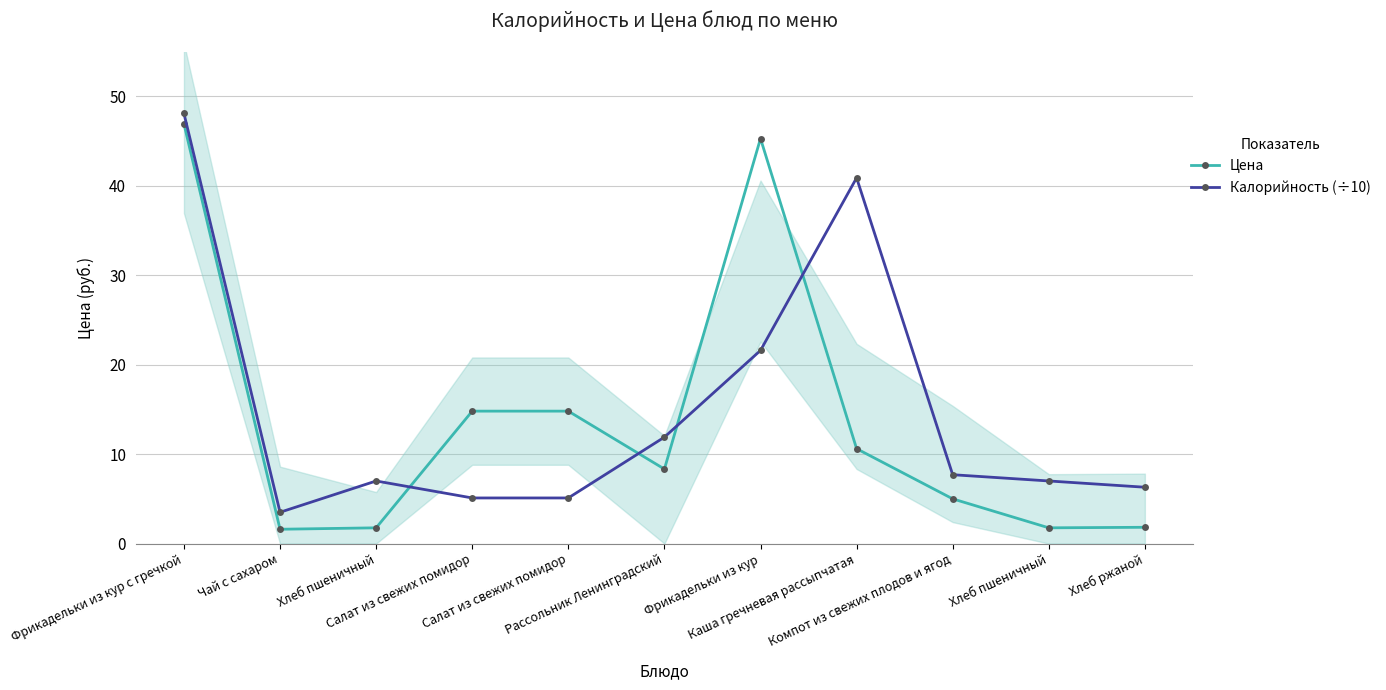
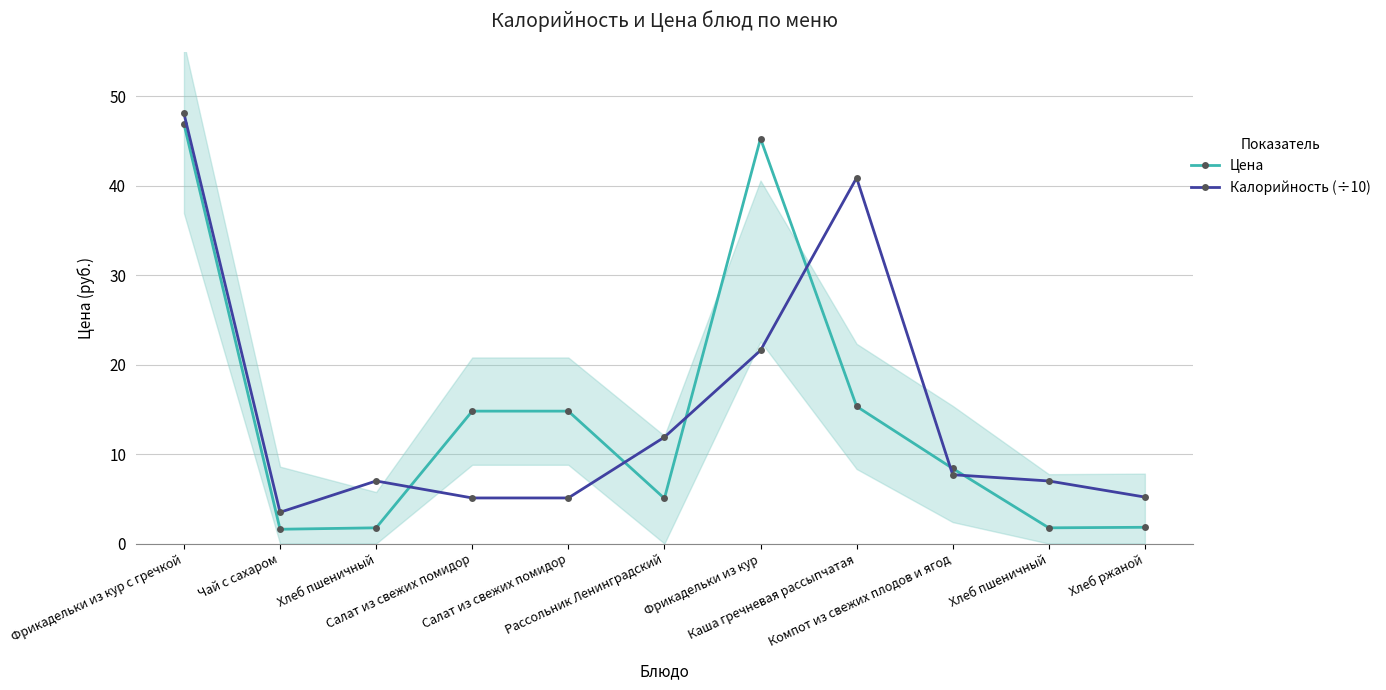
  {
    "Цена": {
      "Фрикадельки из кур с гречкой": 47,
      "Чай с сахаром": 2,
-     "Рассольник Ленинградский": 8,
+     "Рассольник Ленинградский": 5,
      "Фрикадельки из кур": 45,
-     "Каша гречневая рассыпчатая": 11,
-     "Компот из свежих плодов и ягод": 5,
+     "Каша гречневая рассыпчатая": 15,
+     "Компот из свежих плодов и ягод": 8,
      "Хлеб ржаной": 2
    },
    "Калорийность (÷10)": {
      "Фрикадельки из кур с гречкой": 48,
      "Чай с сахаром": 4,
      "Фрикадельки из кур": 22,
      "Каша гречневая рассыпчатая": 41,
      "Компот из свежих плодов и ягод": 8,
-     "Хлеб ржаной": 6
+     "Хлеб ржаной": 5
    }
  }
